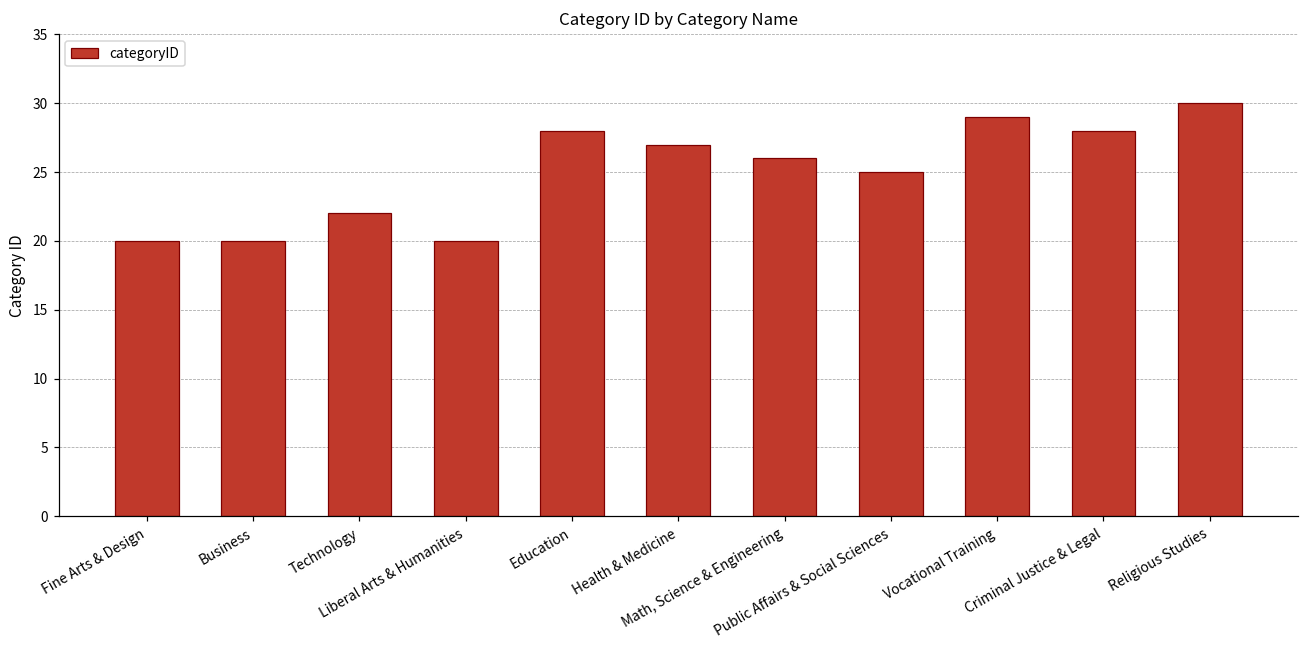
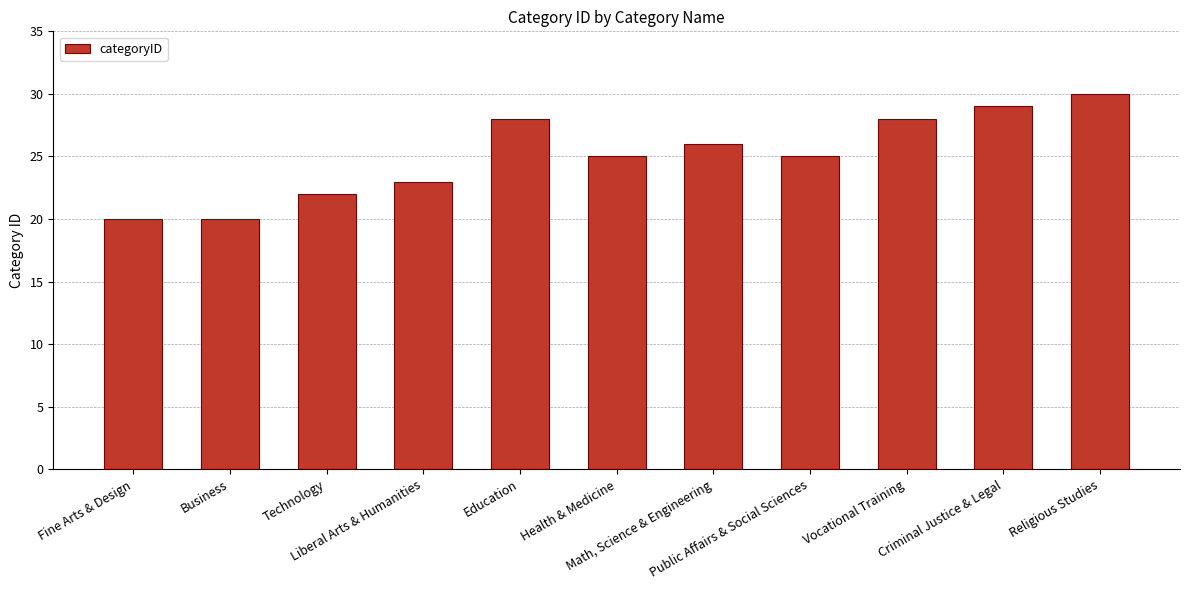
  {
    "Fine Arts & Design": 20,
    "Business": 20,
    "Technology": 22,
-   "Liberal Arts & Humanities": 20,
+   "Liberal Arts & Humanities": 23,
    "Education": 28,
-   "Health & Medicine": 27,
+   "Health & Medicine": 25,
    "Math, Science & Engineering": 26,
    "Public Affairs & Social Sciences": 25,
-   "Vocational Training": 29,
-   "Criminal Justice & Legal": 28,
+   "Vocational Training": 28,
+   "Criminal Justice & Legal": 29,
    "Religious Studies": 30
  }
